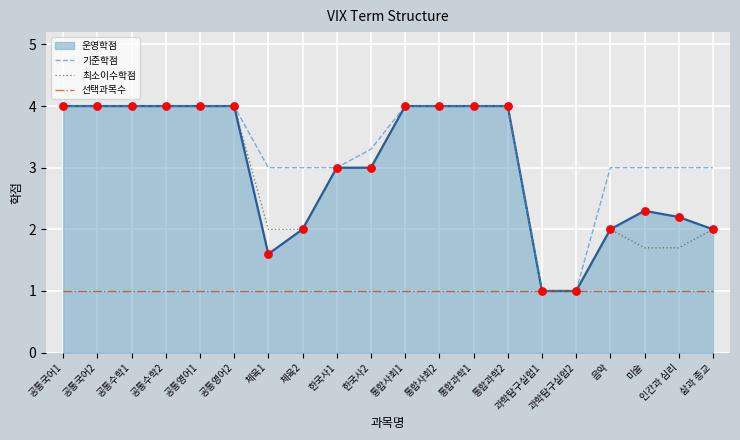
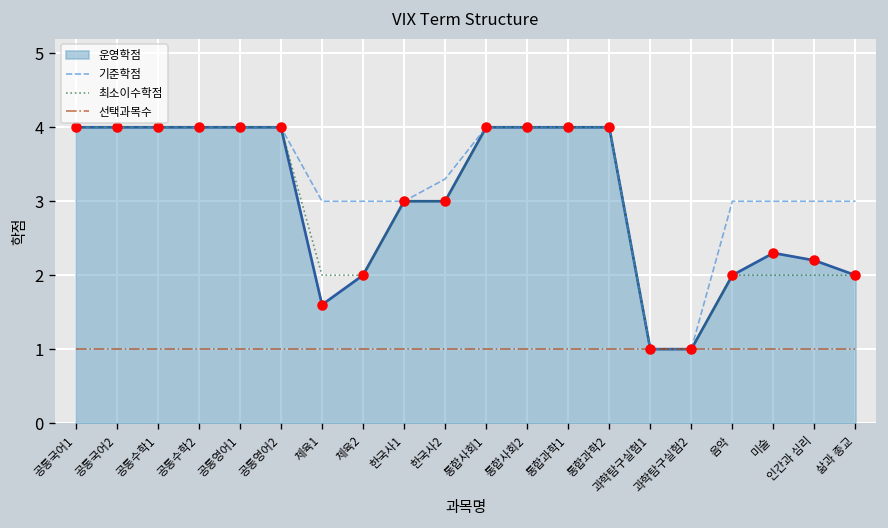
  {
    "최소이수학점": {
      "체육1": 2.0,
-     "미술": 1.7,
-     "인간과 심리": 1.7
+     "미술": 2.0,
+     "인간과 심리": 2.0
    },
    "선택과목수": {
      "공통국어1": 1.0,
      "공통국어2": 1.0,
      "공통수학1": 1.0,
      "공통수학2": 1.0,
      "공통영어1": 1.0,
      "공통영어2": 1.0,
      "체육1": 1.0,
      "체육2": 1.0,
      "한국사1": 1.0,
      "한국사2": 1.0,
      "통합사회1": 1.0,
      "통합사회2": 1.0,
      "통합과학1": 1.0,
      "통합과학2": 1.0,
      "음악": 1.0,
      "미술": 1.0,
      "인간과 심리": 1.0,
      "삶과 종교": 1.0
    }
  }
